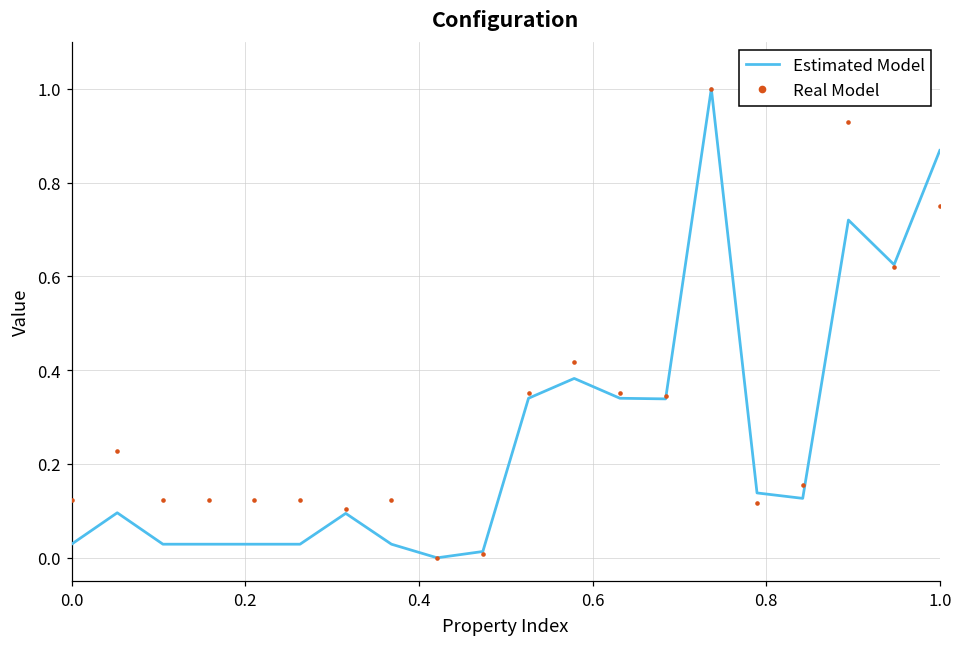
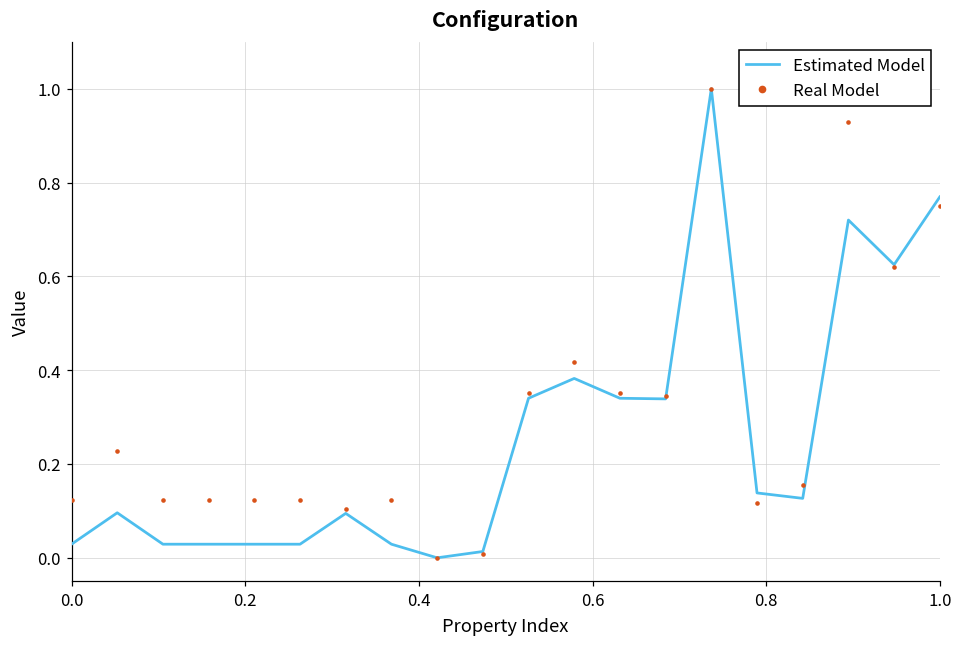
  {
    "Estimated Model": {
      "0.0": 0.03,
-     "1.0": 0.87
+     "1.0": 0.77
    },
    "Real Model": {
      "0.0": 0.12,
      "1.0": 0.75
    }
  }
